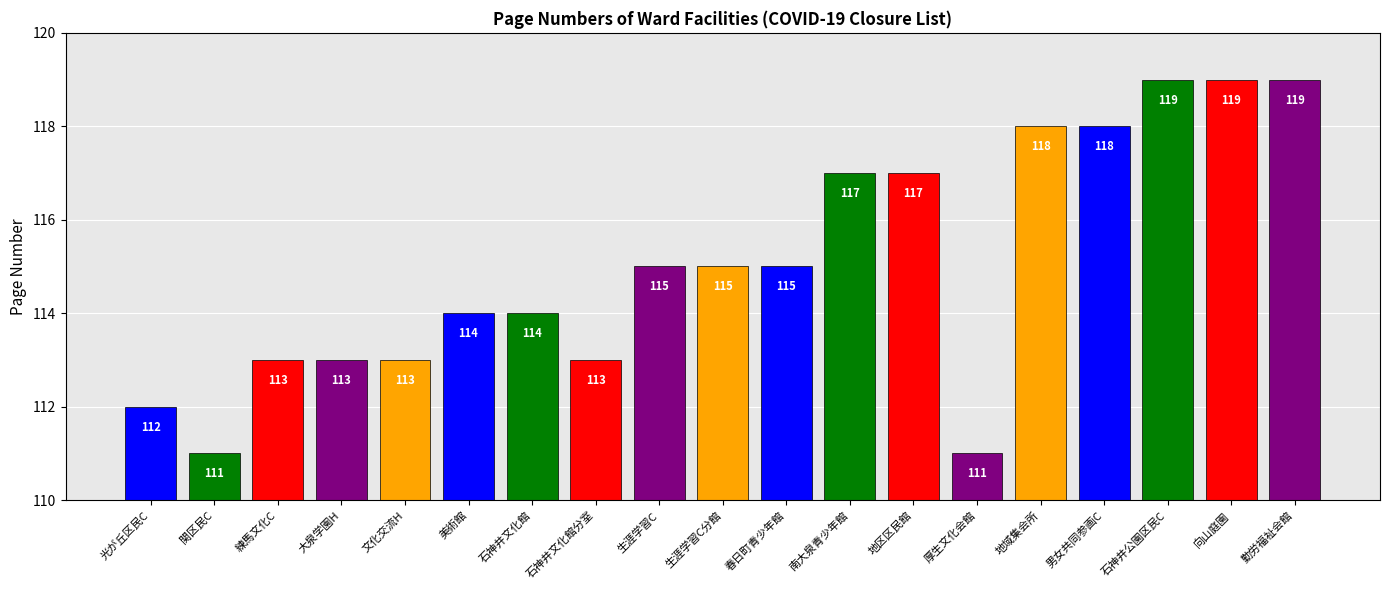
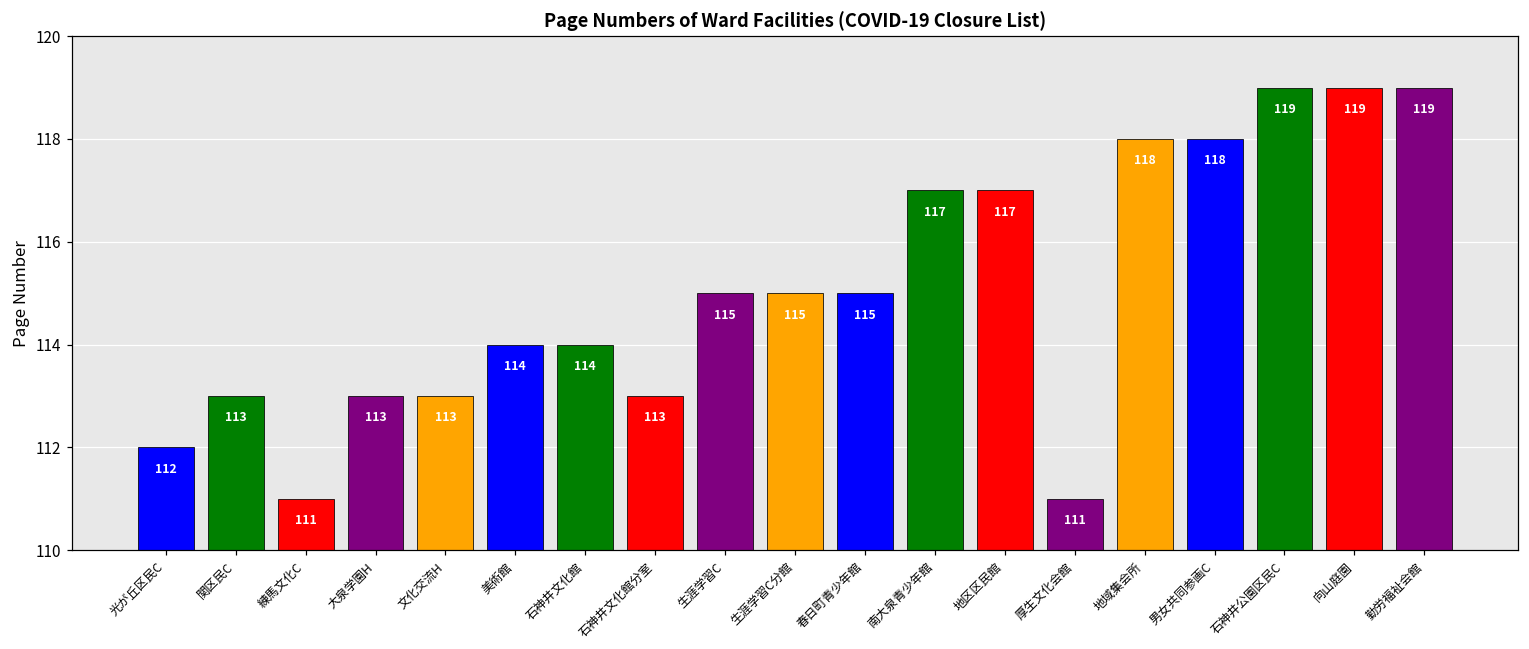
  {
    "光が丘区民C": 112,
-   "関区民C": 111,
-   "練馬文化C": 113,
+   "関区民C": 113,
+   "練馬文化C": 111,
    "大泉学園H": 113,
    "文化交流H": 113,
    "美術館": 114,
    "石神井文化館": 114,
    "石神井文化館分室": 113,
    "生涯学習C": 115,
    "生涯学習C分館": 115,
    "春日町青少年館": 115,
    "南大泉青少年館": 117,
    "地区区民館": 117,
    "厚生文化会館": 111,
    "地域集会所": 118,
    "男女共同参画C": 118,
    "石神井公園区民C": 119,
    "向山庭園": 119,
    "勤労福祉会館": 119
  }
